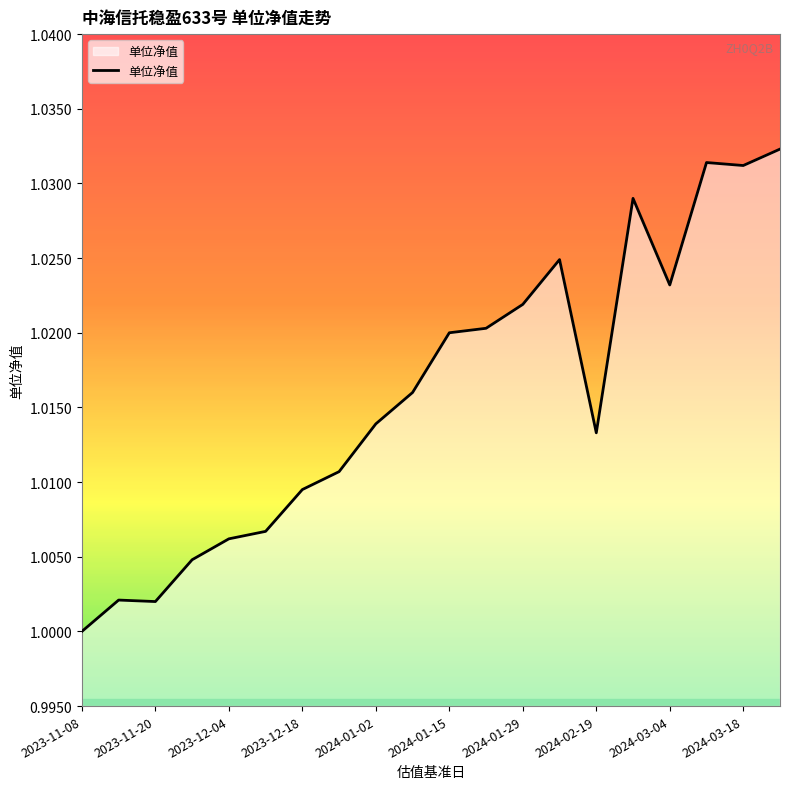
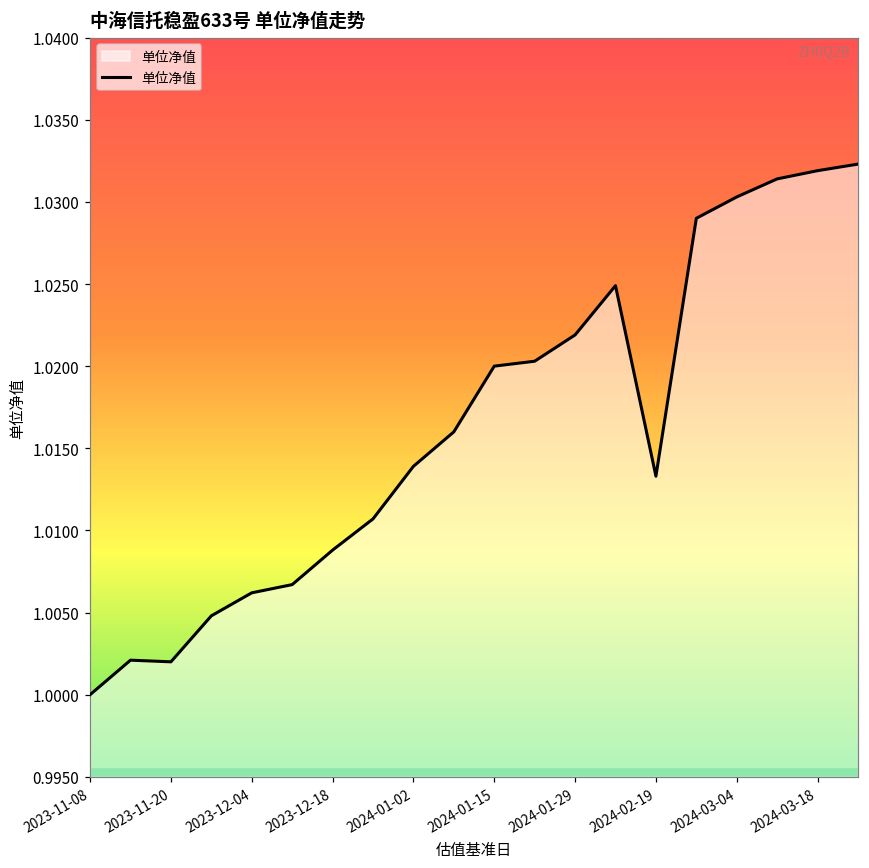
  {
    "2023-11-08": 1.0000,
    "2023-11-20": 1.0020,
    "2023-12-04": 1.0062,
-   "2023-12-18": 1.0095,
+   "2023-12-18": 1.0088,
    "2024-01-02": 1.0139,
    "2024-01-15": 1.0200,
    "2024-01-29": 1.0219,
    "2024-02-19": 1.0133,
-   "2024-03-04": 1.0232,
-   "2024-03-18": 1.0312
+   "2024-03-04": 1.0303,
+   "2024-03-18": 1.0319
  }
